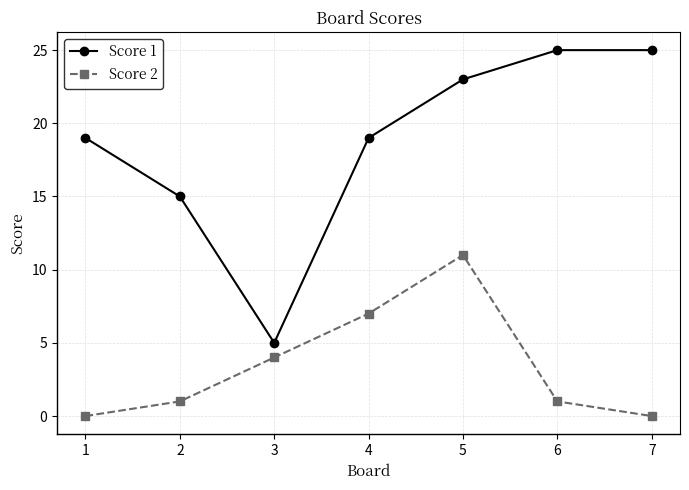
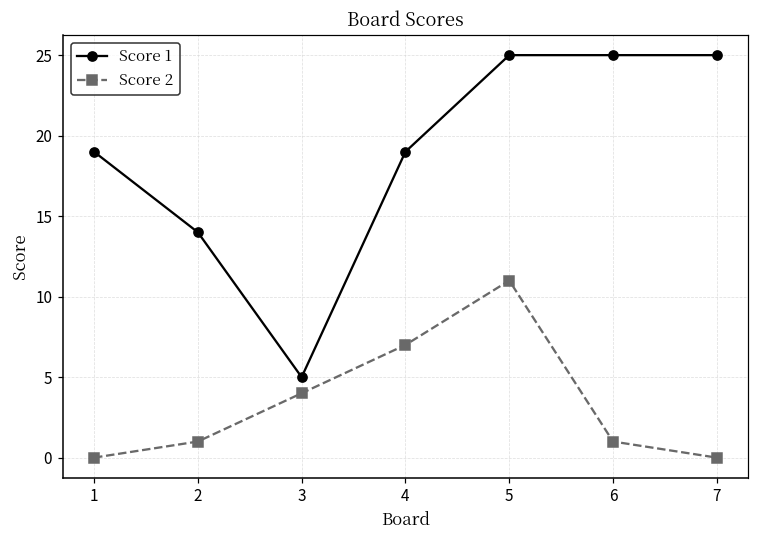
  {
    "Score 1": {
      "1": 19,
-     "2": 15,
+     "2": 14,
      "3": 5,
      "4": 19,
-     "5": 23,
+     "5": 25,
      "6": 25,
      "7": 25
    },
    "Score 2": {
      "1": 0,
      "2": 1,
      "3": 4,
      "4": 7,
      "5": 11,
      "6": 1,
      "7": 0
    }
  }
